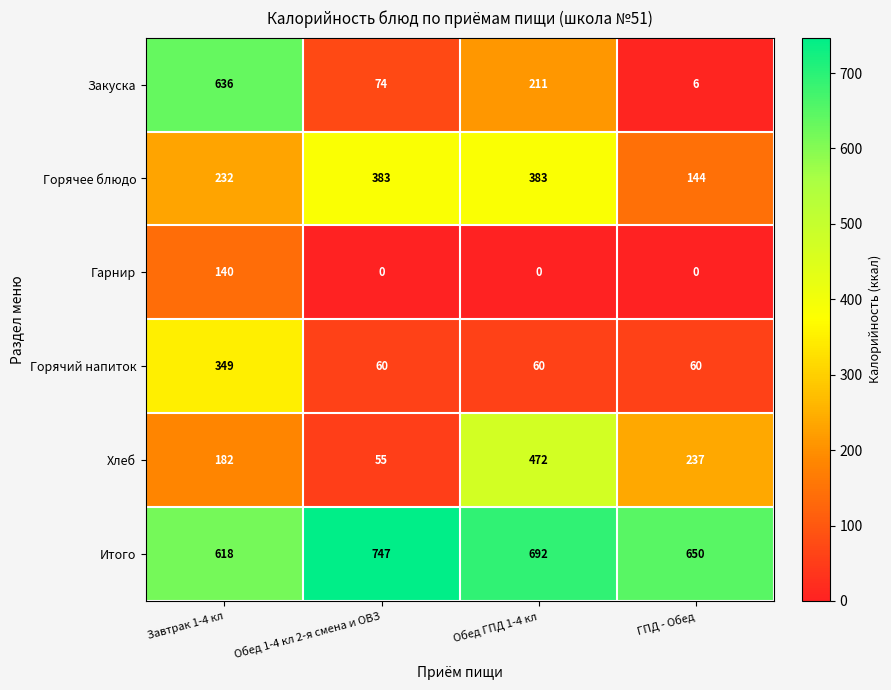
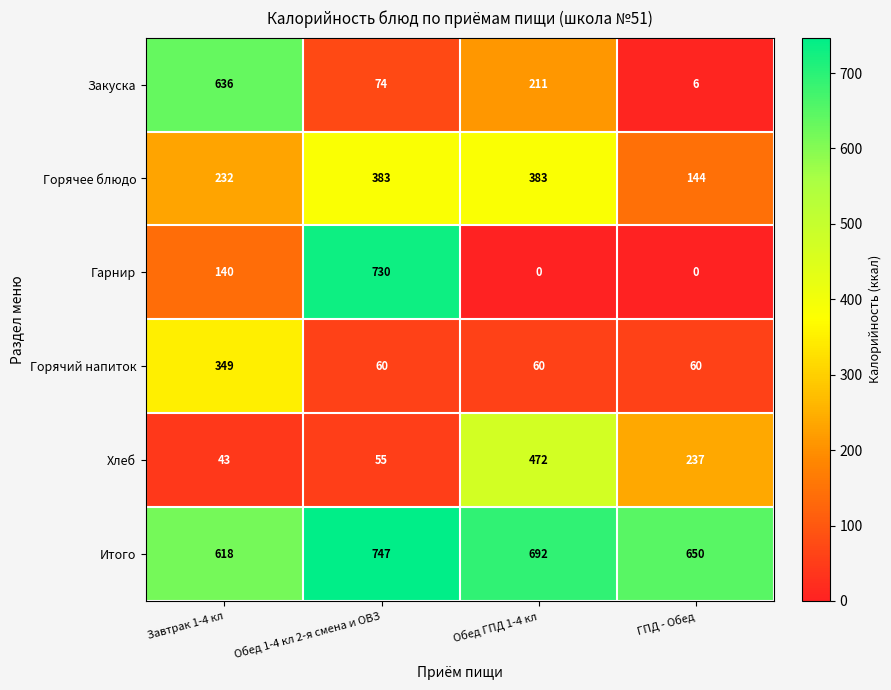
  {
    "Закуска": {
      "Завтрак 1-4 кл": 636,
      "Обед 1-4 кл 2-я смена и ОВЗ": 74,
      "Обед ГПД 1-4 кл": 211,
      "ГПД - Обед": 6
    },
    "Горячее блюдо": {
      "Завтрак 1-4 кл": 232,
      "Обед 1-4 кл 2-я смена и ОВЗ": 383,
      "Обед ГПД 1-4 кл": 383,
      "ГПД - Обед": 144
    },
    "Гарнир": {
      "Завтрак 1-4 кл": 140,
-     "Обед 1-4 кл 2-я смена и ОВЗ": 0,
+     "Обед 1-4 кл 2-я смена и ОВЗ": 730,
      "Обед ГПД 1-4 кл": 0,
      "ГПД - Обед": 0
    },
    "Горячий напиток": {
      "Завтрак 1-4 кл": 349,
      "Обед 1-4 кл 2-я смена и ОВЗ": 60,
      "Обед ГПД 1-4 кл": 60,
      "ГПД - Обед": 60
    },
    "Хлеб": {
-     "Завтрак 1-4 кл": 182,
+     "Завтрак 1-4 кл": 43,
      "Обед 1-4 кл 2-я смена и ОВЗ": 55,
      "Обед ГПД 1-4 кл": 472,
      "ГПД - Обед": 237
    },
    "Итого": {
      "Завтрак 1-4 кл": 618,
      "Обед 1-4 кл 2-я смена и ОВЗ": 747,
      "Обед ГПД 1-4 кл": 692,
      "ГПД - Обед": 650
    }
  }
